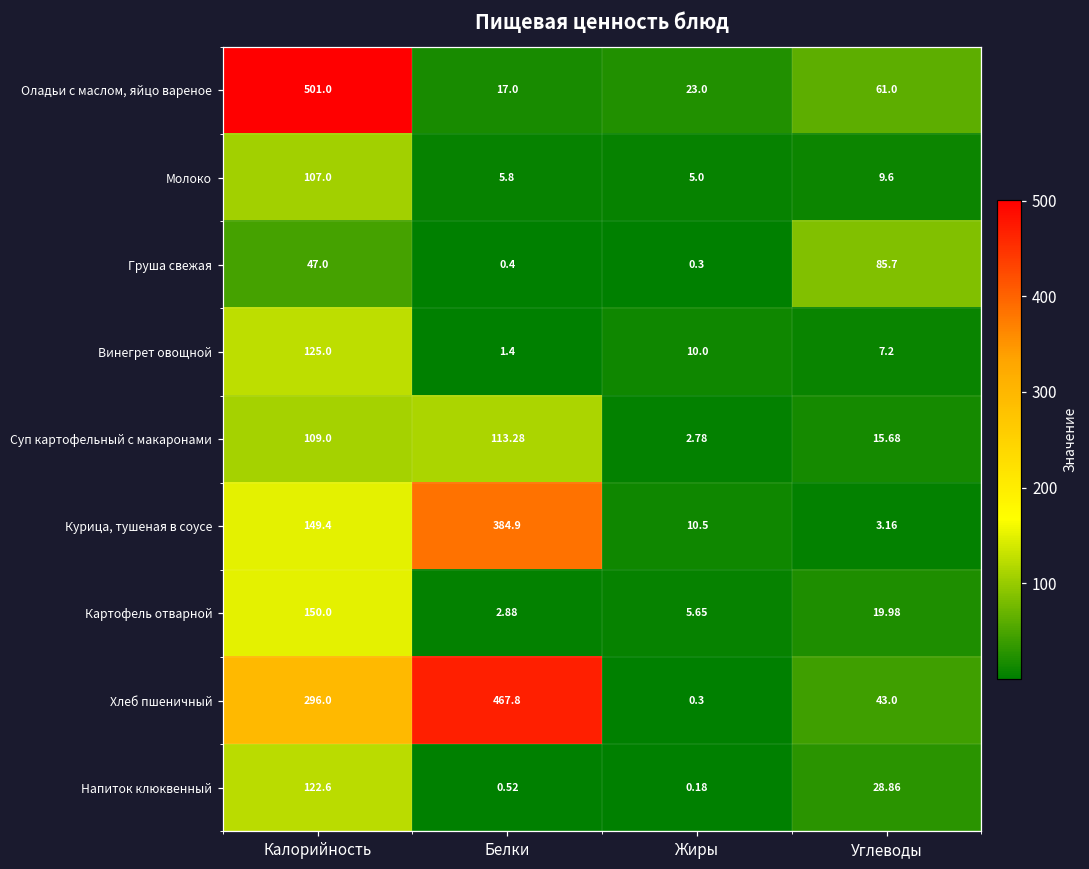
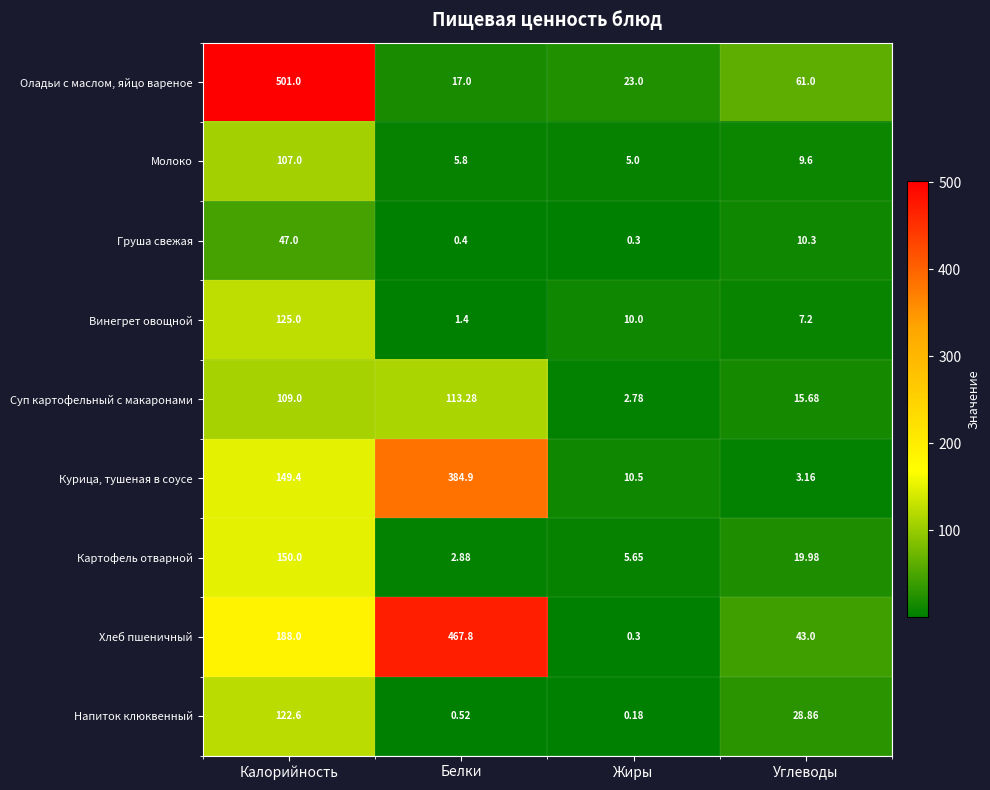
  {
    "Оладьи с маслом, яйцо вареное": {
      "Калорийность": 501.0,
      "Белки": 17.0,
      "Жиры": 23.0,
      "Углеводы": 61.0
    },
    "Молоко": {
      "Калорийность": 107.0,
      "Белки": 5.8,
      "Жиры": 5.0,
      "Углеводы": 9.6
    },
    "Груша свежая": {
      "Калорийность": 47.0,
      "Белки": 0.4,
      "Жиры": 0.3,
-     "Углеводы": 85.7
+     "Углеводы": 10.3
    },
    "Винегрет овощной": {
      "Калорийность": 125.0,
      "Белки": 1.4,
      "Жиры": 10.0,
      "Углеводы": 7.2
    },
    "Суп картофельный с макаронами": {
      "Калорийность": 109.0,
      "Белки": 113.28,
      "Жиры": 2.78,
      "Углеводы": 15.68
    },
    "Курица, тушеная в соусе": {
      "Калорийность": 149.4,
      "Белки": 384.9,
      "Жиры": 10.5,
      "Углеводы": 3.16
    },
    "Картофель отварной": {
      "Калорийность": 150.0,
      "Белки": 2.88,
      "Жиры": 5.65,
      "Углеводы": 19.98
    },
    "Хлеб пшеничный": {
-     "Калорийность": 296.0,
+     "Калорийность": 188.0,
      "Белки": 467.8,
      "Жиры": 0.3,
      "Углеводы": 43.0
    },
    "Напиток клюквенный": {
      "Калорийность": 122.6,
      "Белки": 0.52,
      "Жиры": 0.18,
      "Углеводы": 28.86
    }
  }
